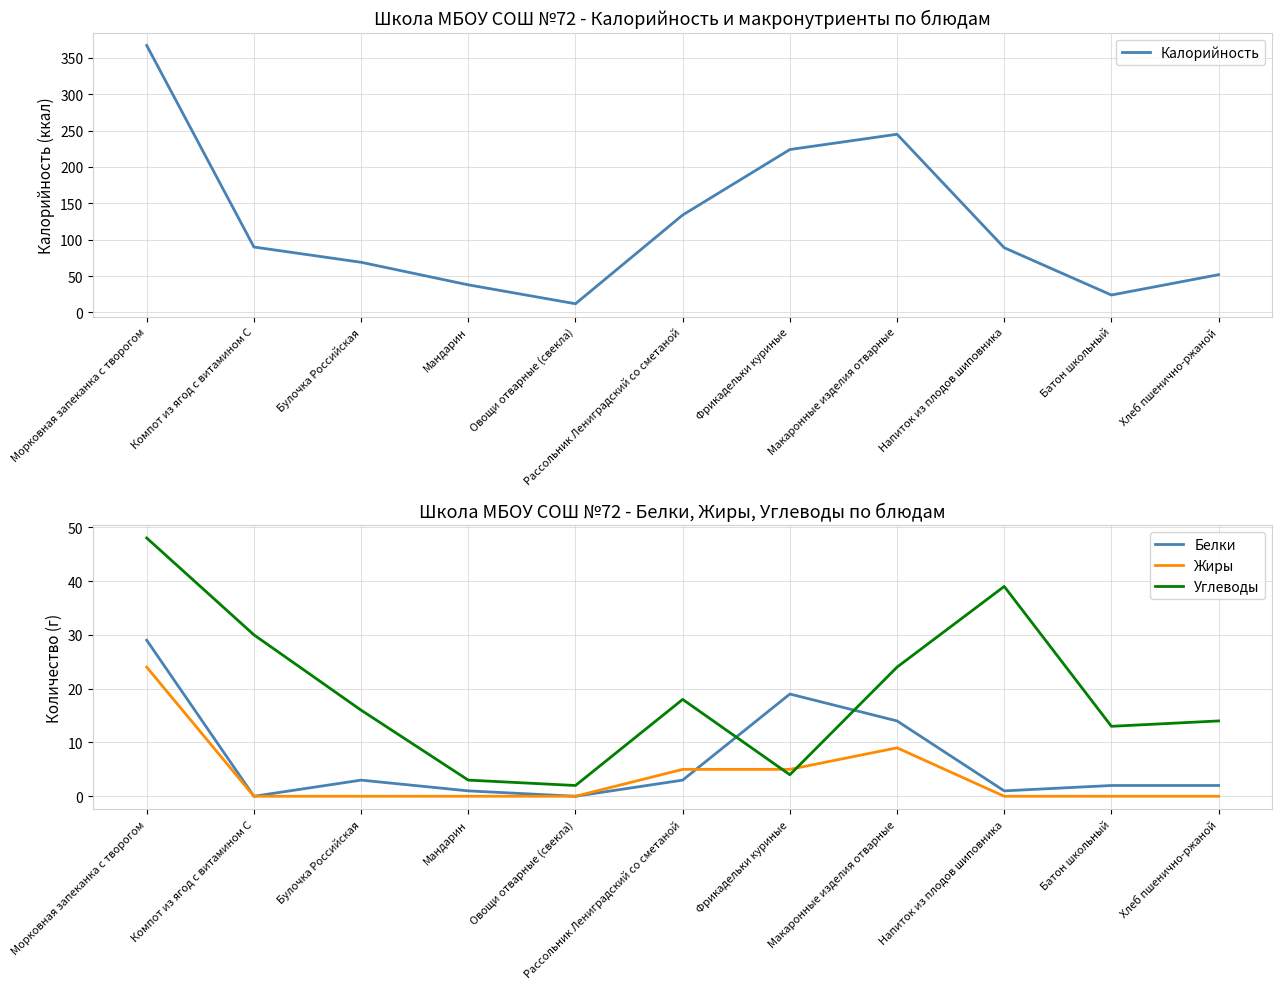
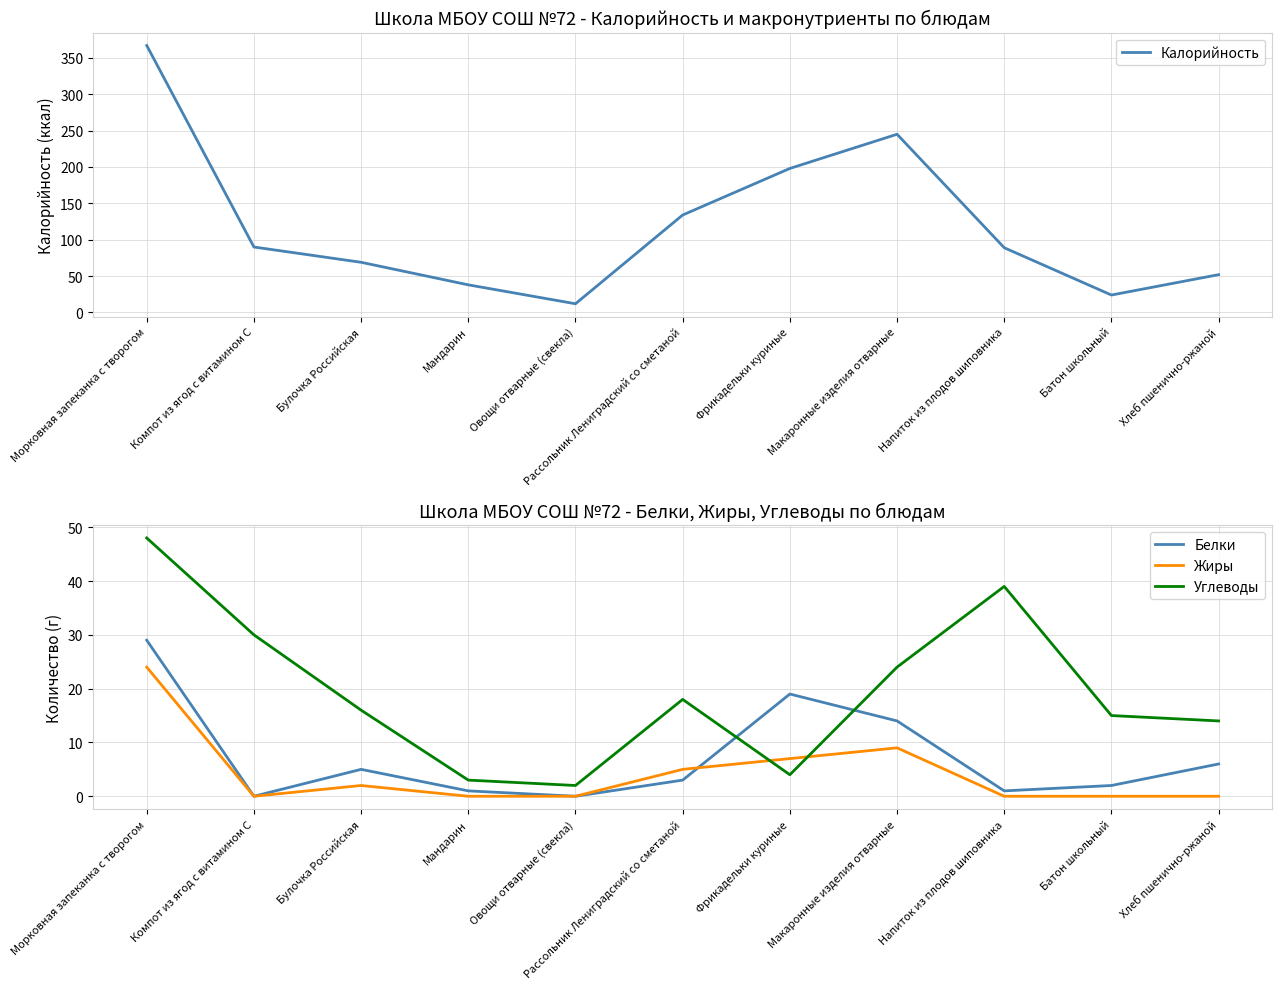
  {
    "Школа МБОУ СОШ №72 - Калорийность и макронутриенты по блюдам": {
      "Морковная запеканка с творогом": 370,
      "Компот из ягод с витамином С": 90,
      "Булочка Российская": 70,
      "Мандарин": 40,
      "Овощи отварные (свекла)": 10,
      "Рассольник Лениградский со сметаной": 130,
-     "Фрикадельки куриные": 220,
+     "Фрикадельки куриные": 200,
      "Макаронные изделия отварные": 250,
      "Напиток из плодов шиповника": 90,
      "Батон школьный": 20,
      "Хлеб пшенично-ржаной": 50
    },
    "Школа МБОУ СОШ №72 - Белки, Жиры, Углеводы по блюдам": {
      "Белки": {
        "Морковная запеканка с творогом": 29,
-       "Булочка Российская": 3,
+       "Булочка Российская": 5,
        "Мандарин": 1,
        "Рассольник Лениградский со сметаной": 3,
        "Фрикадельки куриные": 19,
        "Макаронные изделия отварные": 14,
        "Напиток из плодов шиповника": 1,
        "Батон школьный": 2,
-       "Хлеб пшенично-ржаной": 2
+       "Хлеб пшенично-ржаной": 6
      },
      "Жиры": {
        "Морковная запеканка с творогом": 24,
-       "Булочка Российская": 0,
+       "Булочка Российская": 2,
        "Мандарин": 0,
        "Рассольник Лениградский со сметаной": 5,
-       "Фрикадельки куриные": 5,
+       "Фрикадельки куриные": 7,
        "Макаронные изделия отварные": 9,
        "Напиток из плодов шиповника": 0,
        "Батон школьный": 0,
        "Хлеб пшенично-ржаной": 0
      },
      "Углеводы": {
        "Морковная запеканка с творогом": 48,
        "Компот из ягод с витамином С": 30,
        "Булочка Российская": 16,
        "Мандарин": 3,
        "Овощи отварные (свекла)": 2,
        "Рассольник Лениградский со сметаной": 18,
        "Фрикадельки куриные": 4,
        "Макаронные изделия отварные": 24,
        "Напиток из плодов шиповника": 39,
-       "Батон школьный": 13,
+       "Батон школьный": 15,
        "Хлеб пшенично-ржаной": 14
      }
    }
  }
